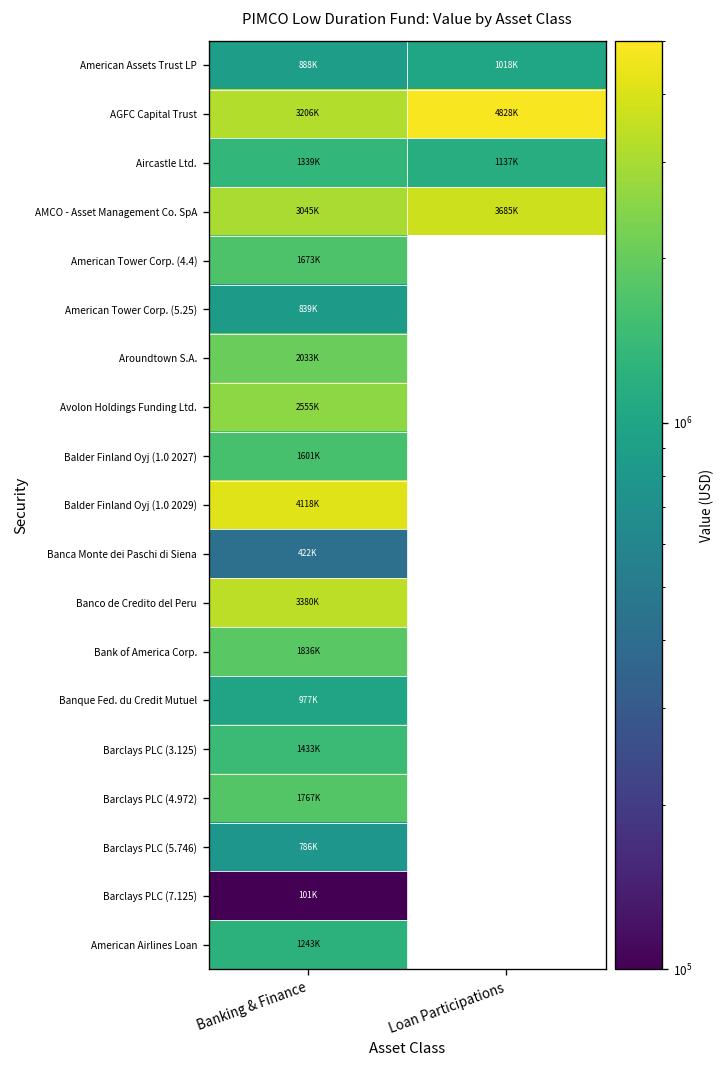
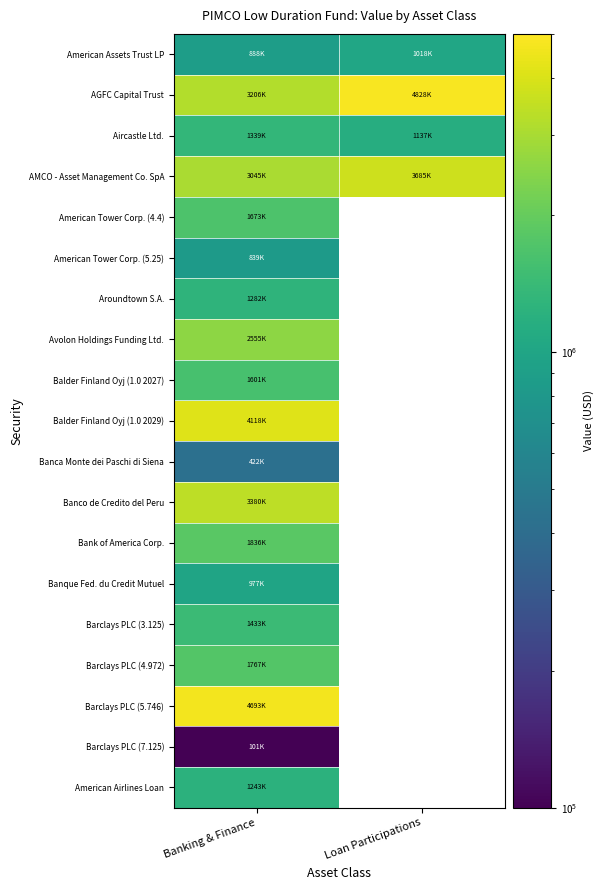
  {
    "American Assets Trust LP": {
      "Banking & Finance": "888K",
      "Loan Participations": "1018K"
    },
    "AGFC Capital Trust": {
      "Banking & Finance": "3206K",
      "Loan Participations": "4828K"
    },
    "Aircastle Ltd.": {
      "Banking & Finance": "1339K",
      "Loan Participations": "1137K"
    },
    "AMCO - Asset Management Co. SpA": {
      "Banking & Finance": "3045K",
      "Loan Participations": "3685K"
    },
    "American Tower Corp. (4.4)": {
      "Banking & Finance": "1673K"
    },
    "American Tower Corp. (5.25)": {
      "Banking & Finance": "839K"
    },
    "Aroundtown S.A.": {
-     "Banking & Finance": "2033K"
+     "Banking & Finance": "1282K"
    },
    "Avolon Holdings Funding Ltd.": {
      "Banking & Finance": "2555K"
    },
    "Balder Finland Oyj (1.0 2027)": {
      "Banking & Finance": "1601K"
    },
    "Balder Finland Oyj (1.0 2029)": {
      "Banking & Finance": "4118K"
    },
    "Banca Monte dei Paschi di Siena": {
      "Banking & Finance": "422K"
    },
    "Banco de Credito del Peru": {
      "Banking & Finance": "3380K"
    },
    "Bank of America Corp.": {
      "Banking & Finance": "1836K"
    },
    "Banque Fed. du Credit Mutuel": {
      "Banking & Finance": "977K"
    },
    "Barclays PLC (3.125)": {
      "Banking & Finance": "1433K"
    },
    "Barclays PLC (4.972)": {
      "Banking & Finance": "1767K"
    },
    "Barclays PLC (5.746)": {
-     "Banking & Finance": "786K"
+     "Banking & Finance": "4693K"
    },
    "Barclays PLC (7.125)": {
      "Banking & Finance": "101K"
    },
    "American Airlines Loan": {
      "Banking & Finance": "1243K"
    }
  }
